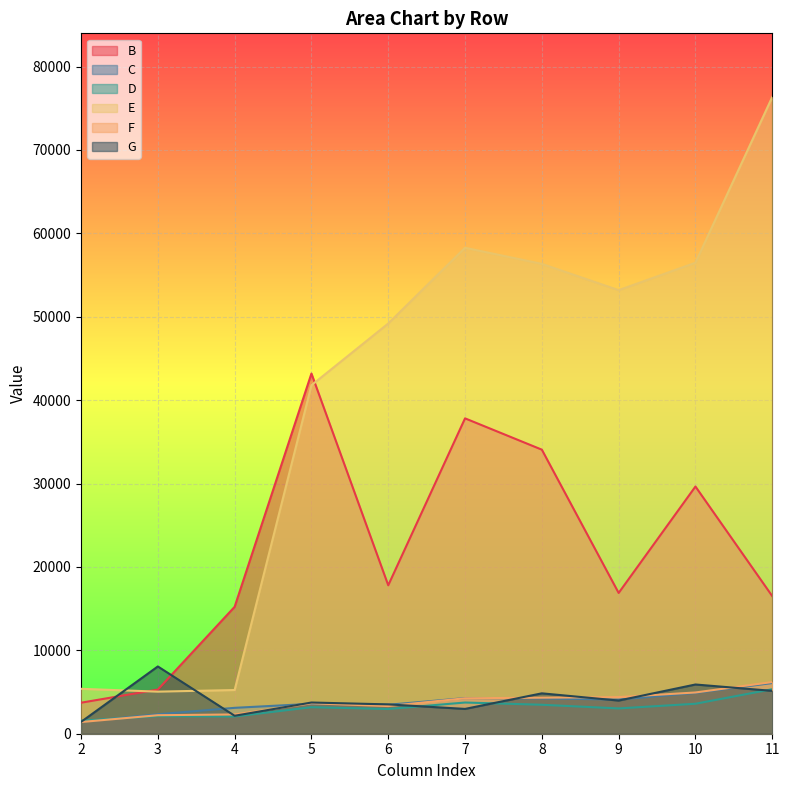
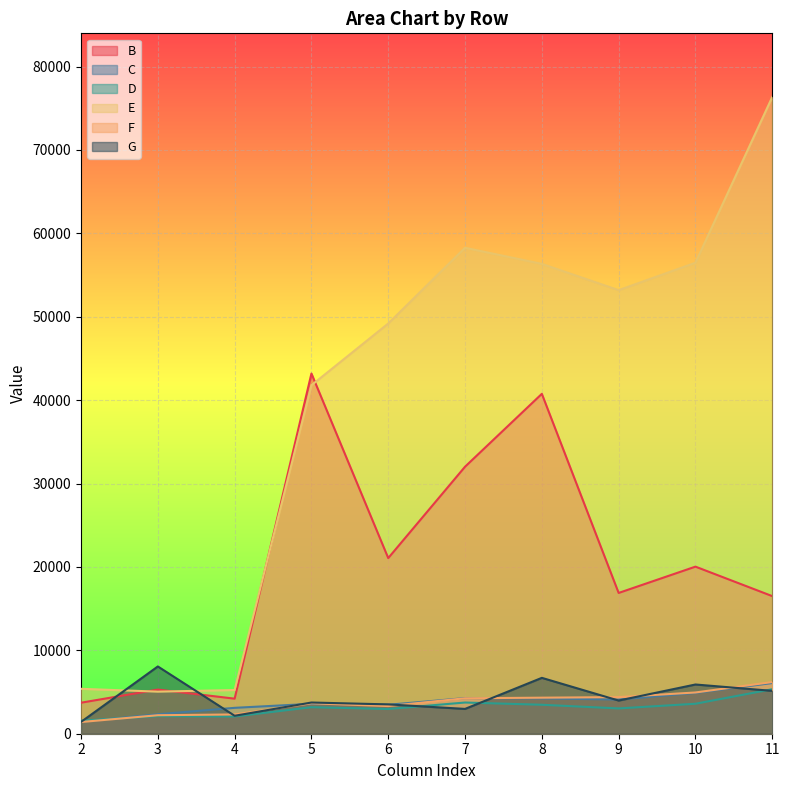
  {
    "B": {
      "2": 4000,
-     "4": 15000,
+     "4": 4000,
      "5": 43000,
-     "6": 18000,
-     "7": 38000,
-     "8": 34000,
+     "6": 21000,
+     "7": 32000,
+     "8": 41000,
      "9": 17000,
-     "10": 30000,
+     "10": 20000,
      "11": 16000
    },
    "G": {
      "3": 8000,
      "7": 3000,
-     "8": 5000,
+     "8": 7000,
      "10": 6000
    }
  }
